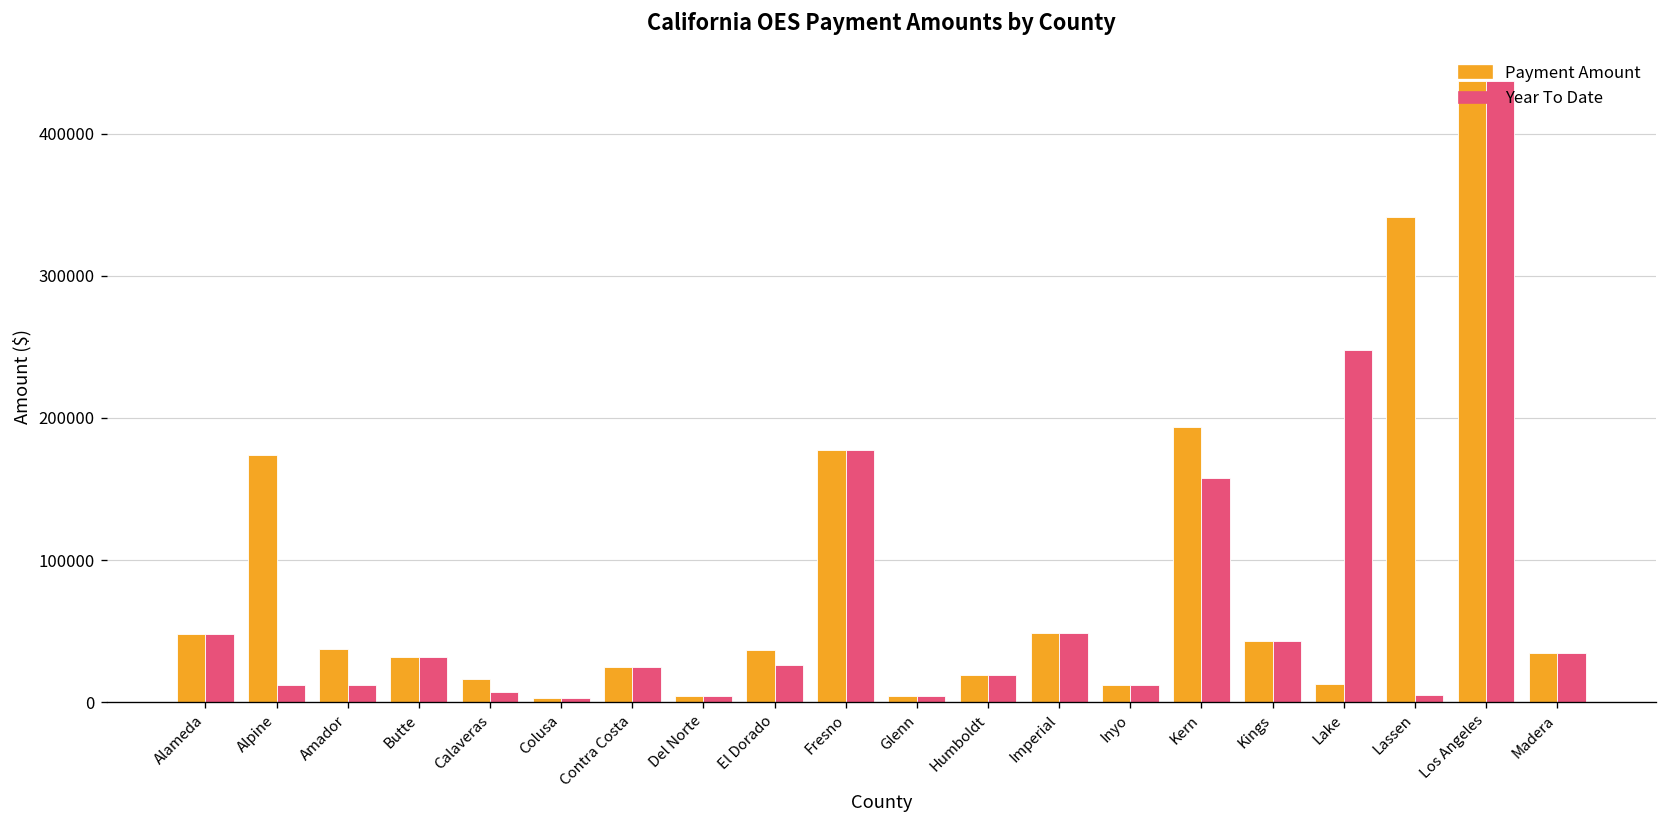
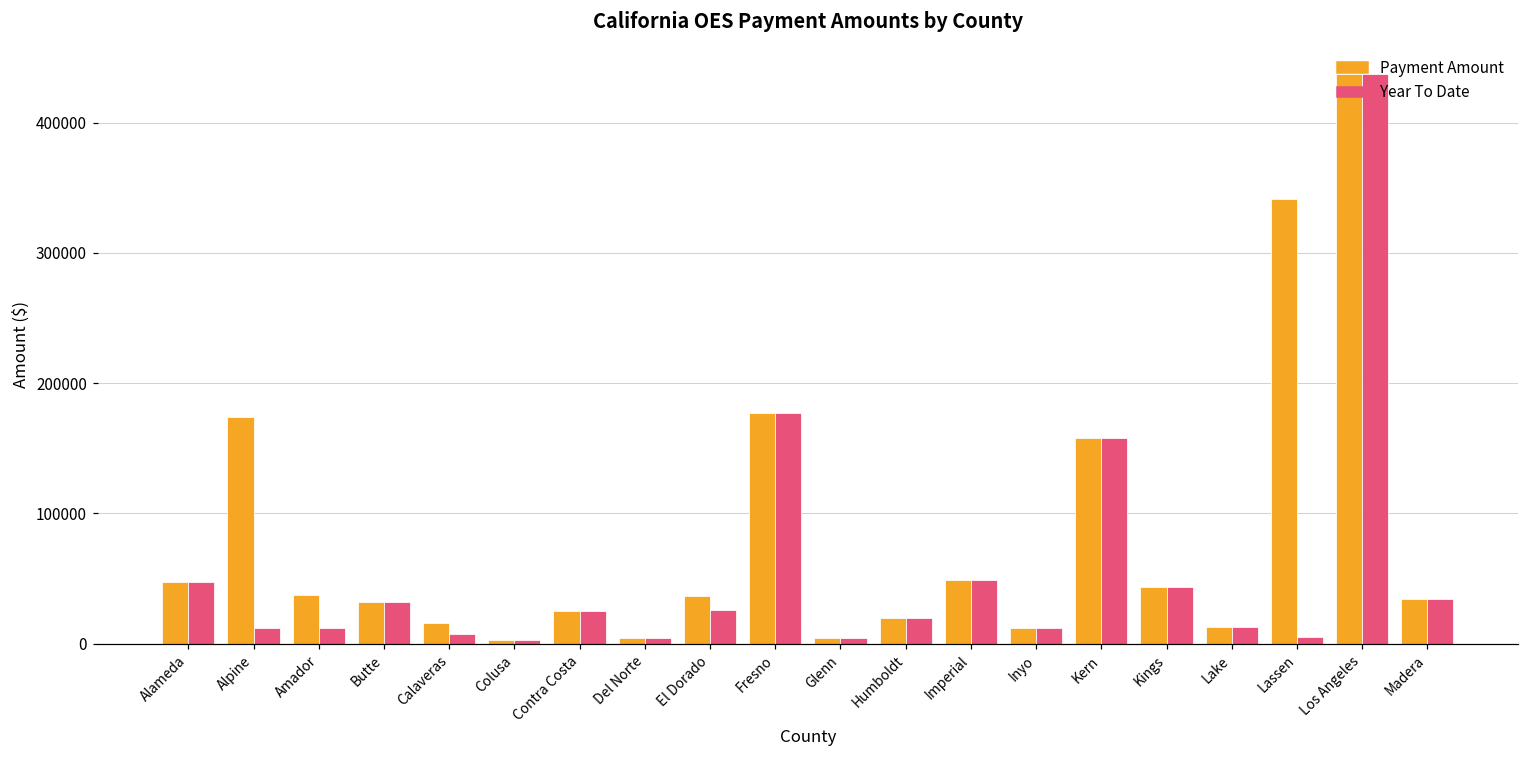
  {
    "Payment Amount": {
      "Alameda": 48000,
      "Alpine": 174000,
      "Amador": 37000,
      "Butte": 32000,
      "Calaveras": 16000,
      "Colusa": 3000,
      "Contra Costa": 25000,
      "Del Norte": 4000,
      "El Dorado": 37000,
      "Fresno": 177000,
      "Glenn": 4000,
      "Humboldt": 19000,
      "Imperial": 48000,
      "Inyo": 12000,
-     "Kern": 194000,
+     "Kern": 158000,
      "Kings": 43000,
      "Lake": 13000,
      "Lassen": 341000,
      "Los Angeles": 437000,
      "Madera": 35000
    },
    "Year To Date": {
      "Alameda": 48000,
      "Alpine": 12000,
      "Amador": 12000,
      "Butte": 32000,
      "Calaveras": 7000,
      "Colusa": 3000,
      "Contra Costa": 25000,
      "Del Norte": 4000,
      "El Dorado": 26000,
      "Fresno": 177000,
      "Glenn": 4000,
      "Humboldt": 19000,
      "Imperial": 48000,
      "Inyo": 12000,
      "Kern": 158000,
      "Kings": 43000,
-     "Lake": 248000,
+     "Lake": 13000,
      "Lassen": 5000,
      "Los Angeles": 437000,
      "Madera": 35000
    }
  }
